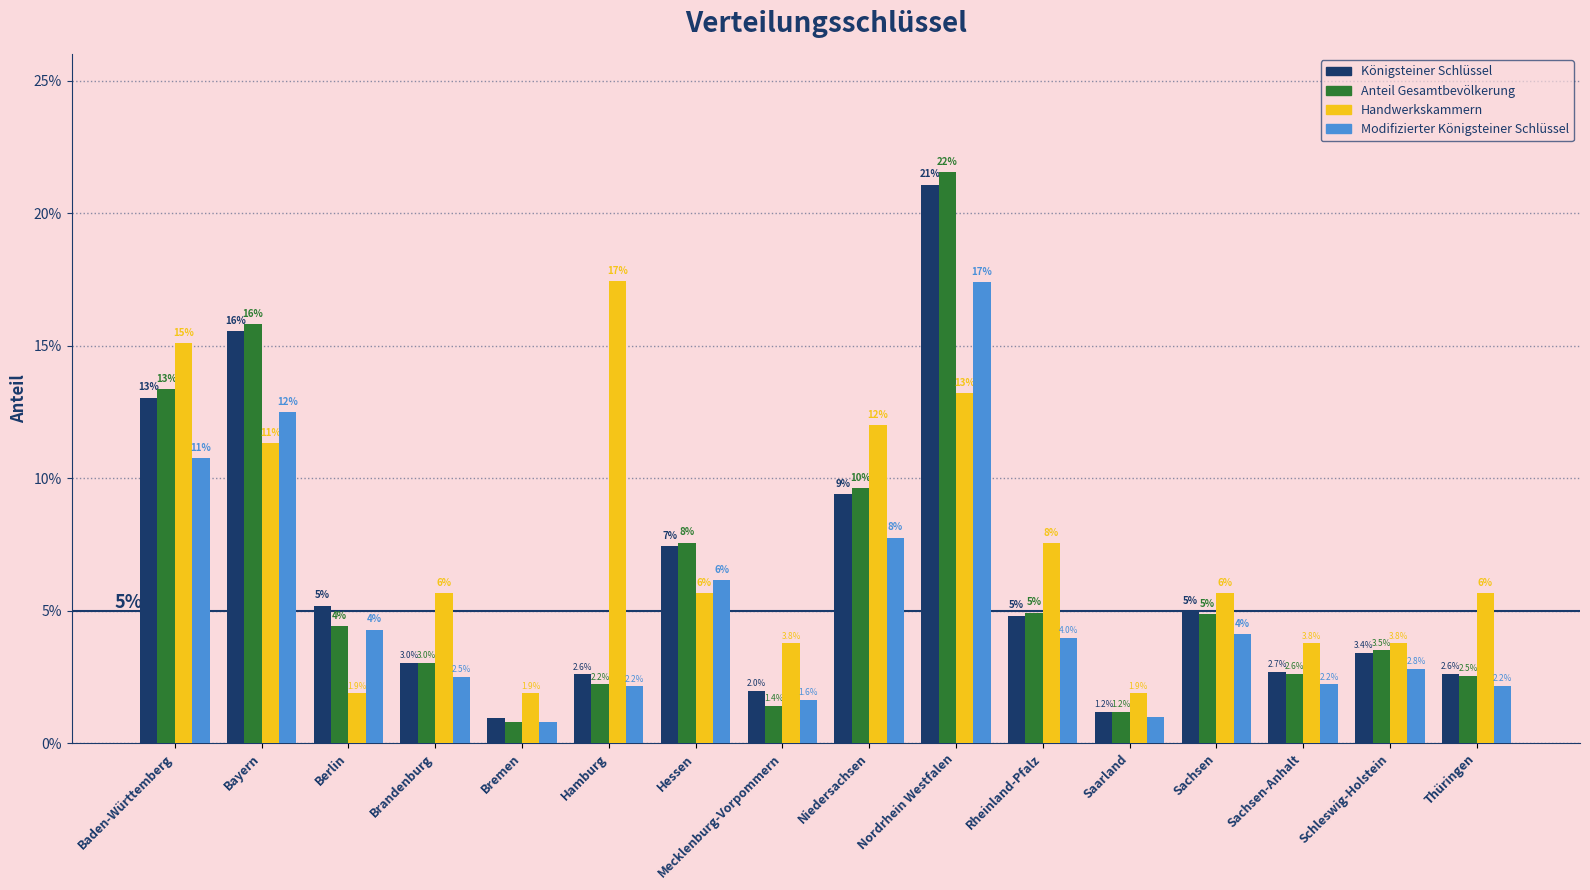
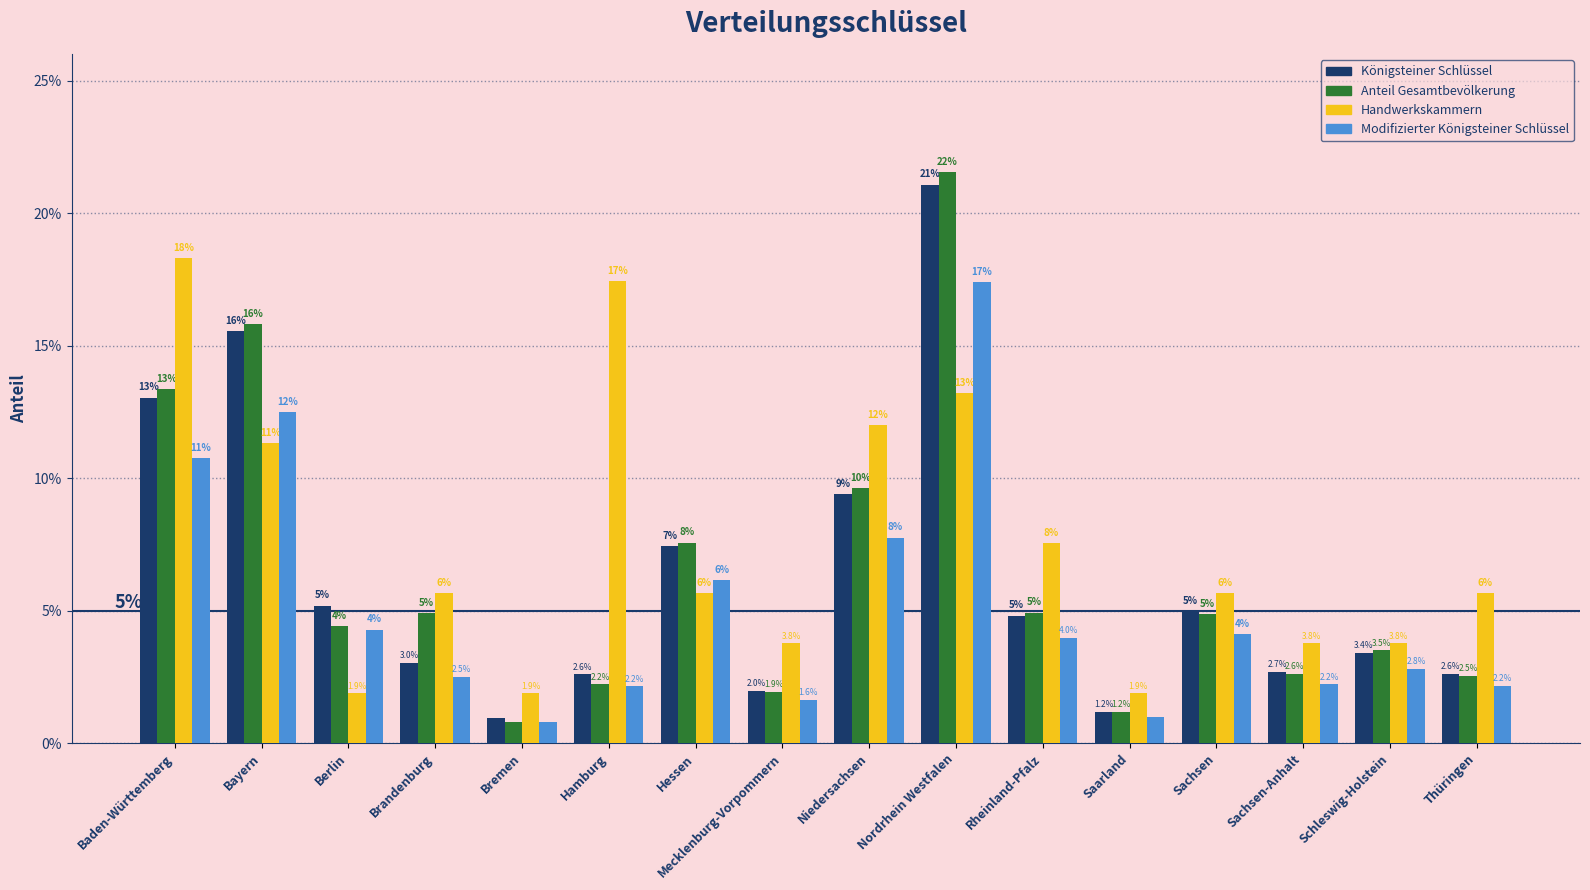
  {
    "Königsteiner Schlüssel": {
      "Baden-Württemberg": "13%",
      "Bayern": "16%",
      "Berlin": "5%",
      "Brandenburg": "3.0%",
      "Hamburg": "2.6%",
      "Hessen": "7%",
      "Mecklenburg-Vorpommern": "2.0%",
      "Niedersachsen": "9%",
      "Nordrhein Westfalen": "21%",
      "Rheinland-Pfalz": "5%",
      "Saarland": "1.2%",
      "Sachsen": "5%",
      "Sachsen-Anhalt": "2.7%",
      "Schleswig-Holstein": "3.4%",
      "Thüringen": "2.6%"
    },
    "Anteil Gesamtbevölkerung": {
      "Baden-Württemberg": "13%",
      "Bayern": "16%",
      "Berlin": "4%",
-     "Brandenburg": "3.0%",
+     "Brandenburg": "5%",
      "Hamburg": "2.2%",
      "Hessen": "8%",
-     "Mecklenburg-Vorpommern": "1.4%",
+     "Mecklenburg-Vorpommern": "1.9%",
      "Niedersachsen": "10%",
      "Nordrhein Westfalen": "22%",
      "Rheinland-Pfalz": "5%",
      "Saarland": "1.2%",
      "Sachsen": "5%",
      "Sachsen-Anhalt": "2.6%",
      "Schleswig-Holstein": "3.5%",
      "Thüringen": "2.5%"
    },
    "Handwerkskammern": {
-     "Baden-Württemberg": "15%",
+     "Baden-Württemberg": "18%",
      "Bayern": "11%",
      "Berlin": "1.9%",
      "Brandenburg": "6%",
      "Bremen": "1.9%",
      "Hamburg": "17%",
      "Hessen": "6%",
      "Mecklenburg-Vorpommern": "3.8%",
      "Niedersachsen": "12%",
      "Nordrhein Westfalen": "13%",
      "Rheinland-Pfalz": "8%",
      "Saarland": "1.9%",
      "Sachsen": "6%",
      "Sachsen-Anhalt": "3.8%",
      "Schleswig-Holstein": "3.8%",
      "Thüringen": "6%"
    },
    "Modifizierter Königsteiner Schlüssel": {
      "Baden-Württemberg": "11%",
      "Bayern": "12%",
      "Berlin": "4%",
      "Brandenburg": "2.5%",
      "Hamburg": "2.2%",
      "Hessen": "6%",
      "Mecklenburg-Vorpommern": "1.6%",
      "Niedersachsen": "8%",
      "Nordrhein Westfalen": "17%",
      "Rheinland-Pfalz": "4.0%",
      "Sachsen": "4%",
      "Sachsen-Anhalt": "2.2%",
      "Schleswig-Holstein": "2.8%",
      "Thüringen": "2.2%"
    }
  }
